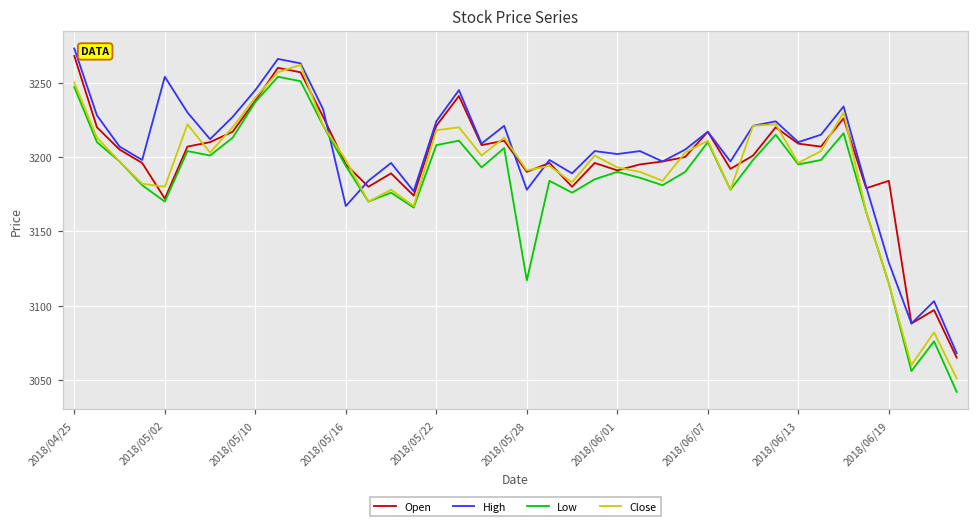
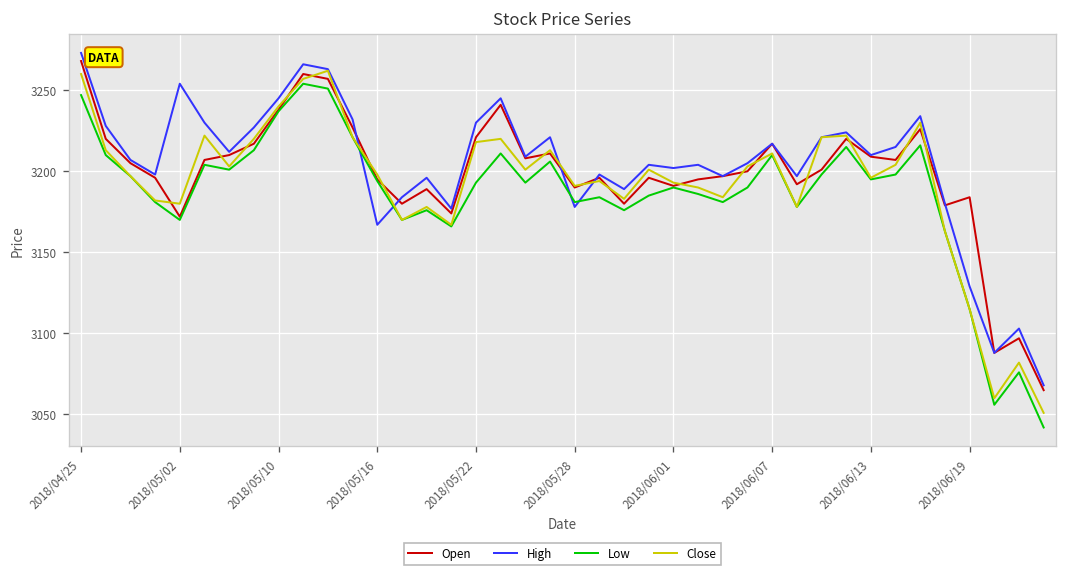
  {
    "Open": {
      "2018/04/25": 3268,
      "2018/05/02": 3172,
      "2018/05/22": 3221,
      "2018/06/19": 3184
    },
    "High": {
      "2018/04/25": 3273,
      "2018/05/02": 3254,
      "2018/05/10": 3245,
      "2018/05/16": 3167,
-     "2018/05/22": 3224,
+     "2018/05/22": 3230,
      "2018/05/28": 3178,
      "2018/06/01": 3202,
      "2018/06/19": 3129
    },
    "Low": {
      "2018/04/25": 3247,
      "2018/05/02": 3170,
-     "2018/05/22": 3208,
-     "2018/05/28": 3117
+     "2018/05/22": 3193,
+     "2018/05/28": 3181
    },
    "Close": {
-     "2018/04/25": 3250,
+     "2018/04/25": 3260,
      "2018/05/02": 3180,
      "2018/05/10": 3240,
      "2018/05/16": 3198,
      "2018/05/22": 3218,
      "2018/06/01": 3193
    }
  }
